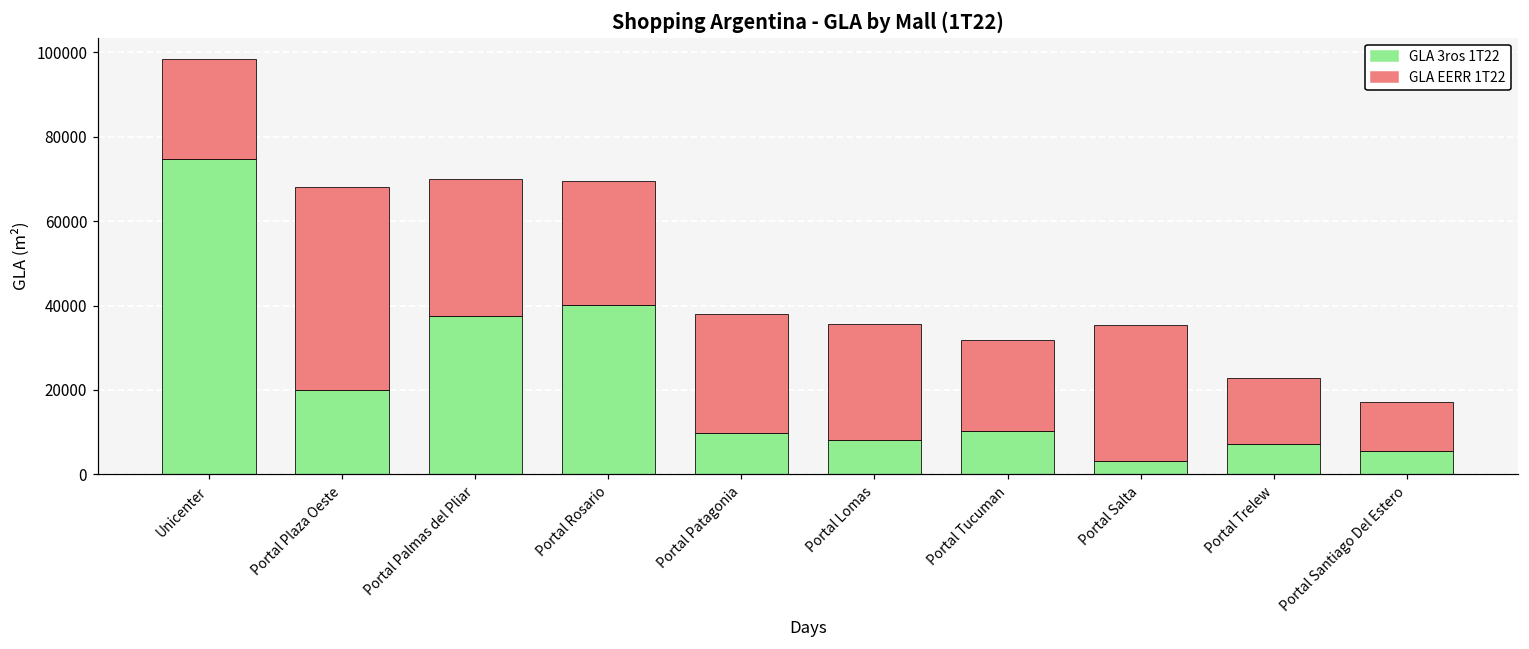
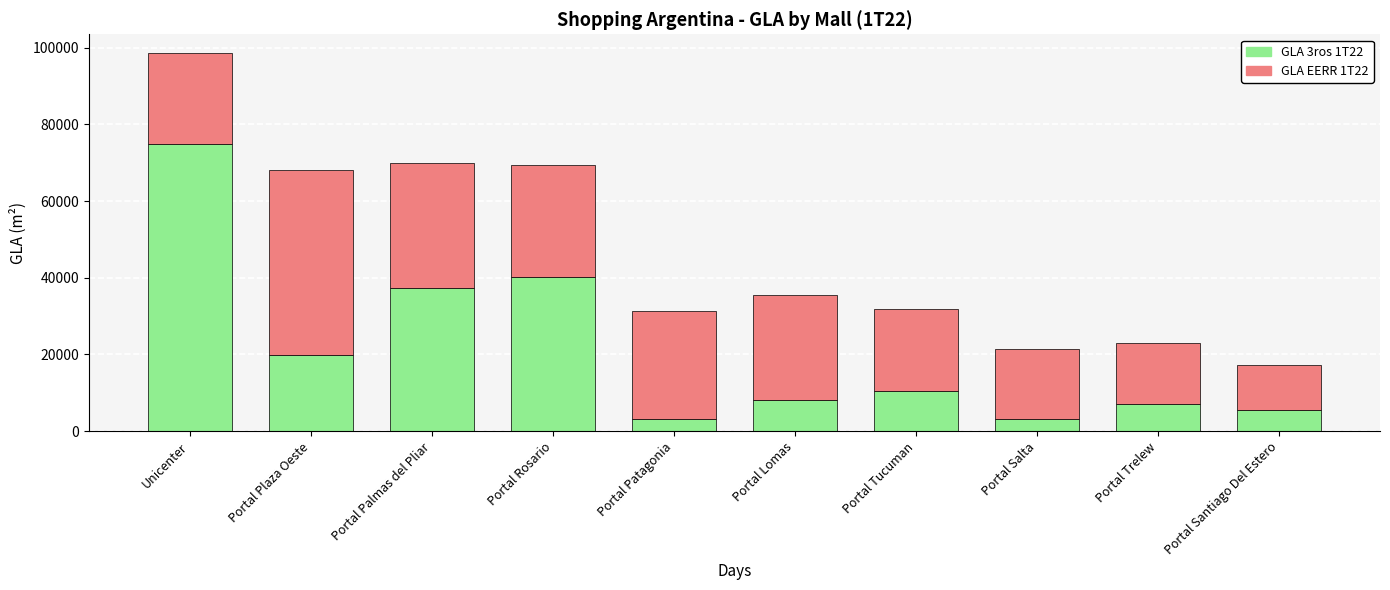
  {
    "GLA 3ros 1T22": {
      "Unicenter": 75000,
      "Portal Plaza Oeste": 20000,
      "Portal Palmas del Pliar": 37000,
      "Portal Rosario": 40000,
-     "Portal Patagonia": 10000,
+     "Portal Patagonia": 3000,
      "Portal Lomas": 8000,
      "Portal Tucuman": 10000,
      "Portal Salta": 3000,
      "Portal Trelew": 7000,
      "Portal Santiago Del Estero": 5000
    },
    "GLA EERR 1T22": {
      "Unicenter": 24000,
      "Portal Plaza Oeste": 48000,
      "Portal Palmas del Pliar": 33000,
      "Portal Rosario": 29000,
      "Portal Patagonia": 28000,
      "Portal Lomas": 27000,
      "Portal Tucuman": 21000,
-     "Portal Salta": 32000,
+     "Portal Salta": 18000,
      "Portal Trelew": 16000,
      "Portal Santiago Del Estero": 12000
    }
  }
